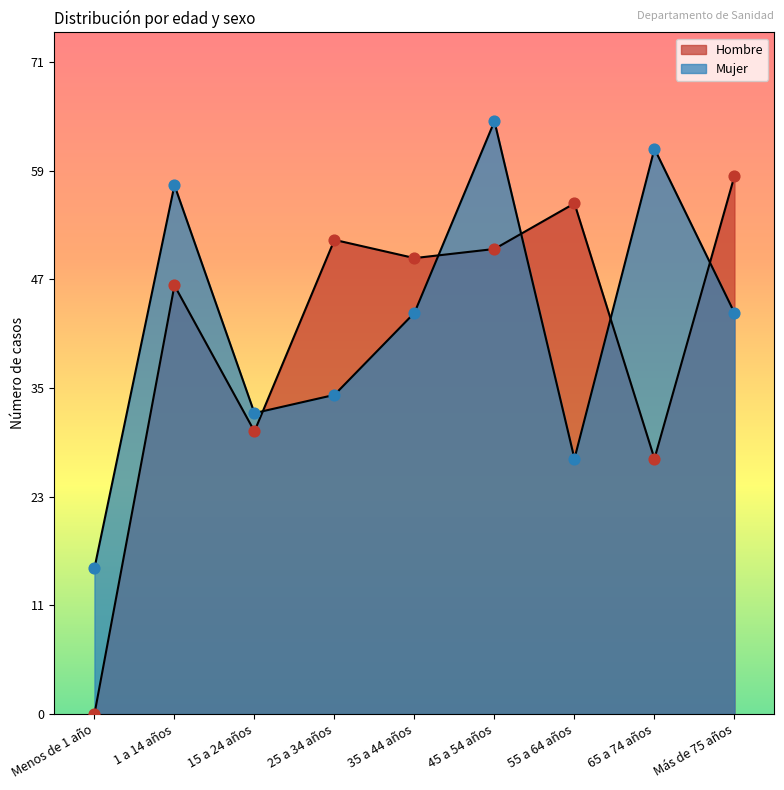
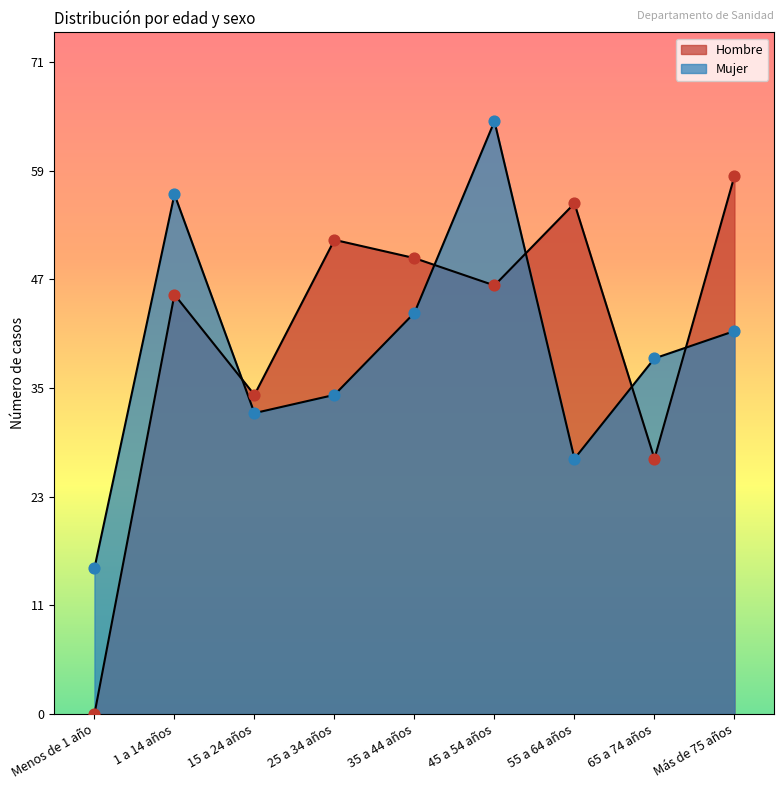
  {
    "Hombre": {
      "Menos de 1 año": 0,
-     "1 a 14 años": 47,
-     "15 a 24 años": 31,
+     "1 a 14 años": 46,
+     "15 a 24 años": 35,
      "25 a 34 años": 52,
      "35 a 44 años": 50,
-     "45 a 54 años": 51,
+     "45 a 54 años": 47,
      "55 a 64 años": 56,
      "65 a 74 años": 28,
      "Más de 75 años": 59
    },
    "Mujer": {
      "Menos de 1 año": 16,
-     "1 a 14 años": 58,
+     "1 a 14 años": 57,
      "15 a 24 años": 33,
      "25 a 34 años": 35,
      "35 a 44 años": 44,
      "45 a 54 años": 65,
      "55 a 64 años": 28,
-     "65 a 74 años": 62,
-     "Más de 75 años": 44
+     "65 a 74 años": 39,
+     "Más de 75 años": 42
    }
  }
